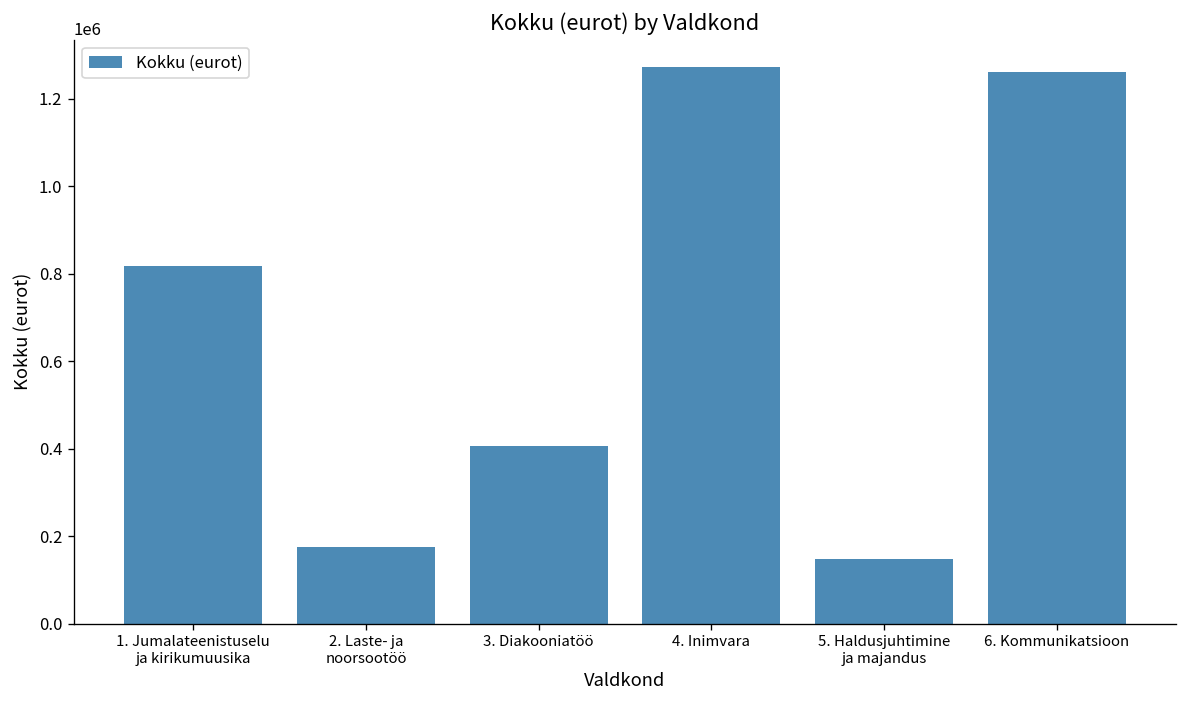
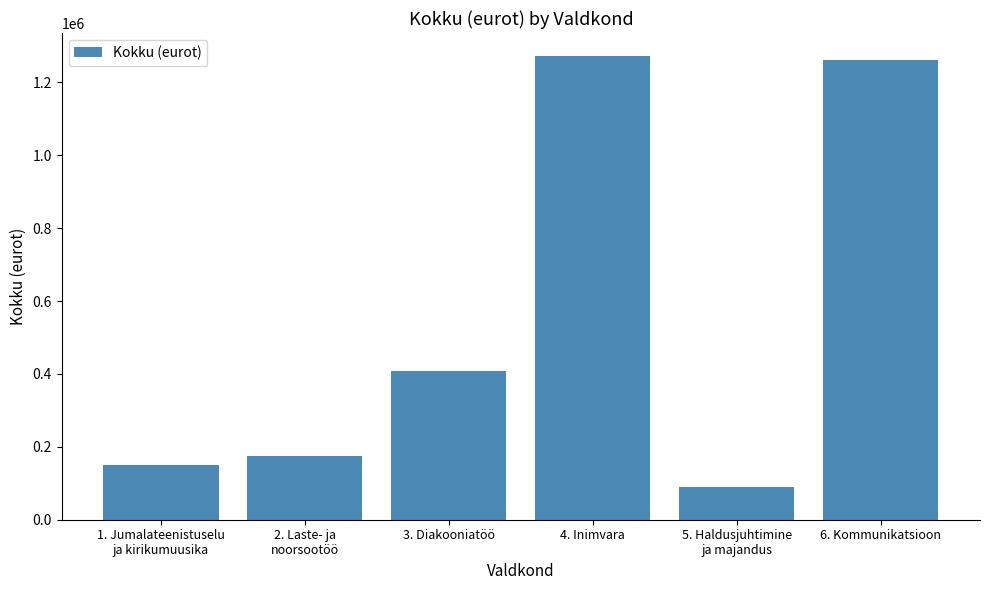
  {
-   "1. Jumalateenistuselu ja kirikumuusika": 820000,
+   "1. Jumalateenistuselu ja kirikumuusika": 150000,
    "2. Laste- ja noorsootöö": 180000,
    "3. Diakooniatöö": 410000,
    "4. Inimvara": 1270000,
-   "5. Haldusjuhtimine ja majandus": 150000,
+   "5. Haldusjuhtimine ja majandus": 90000,
    "6. Kommunikatsioon": 1260000
  }
